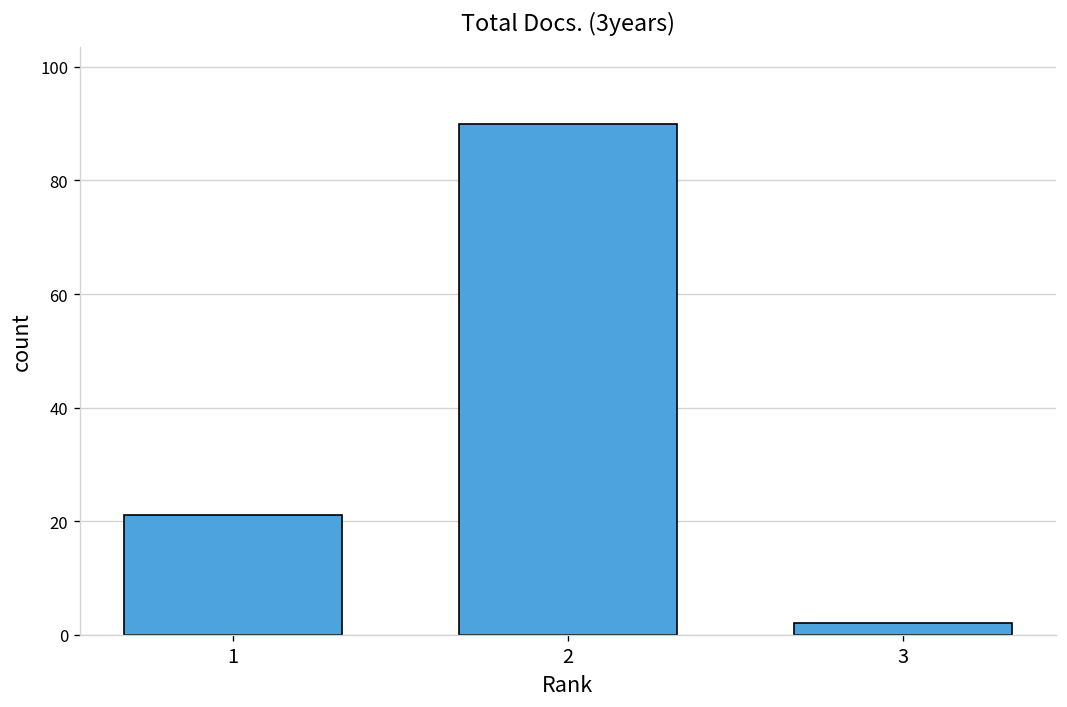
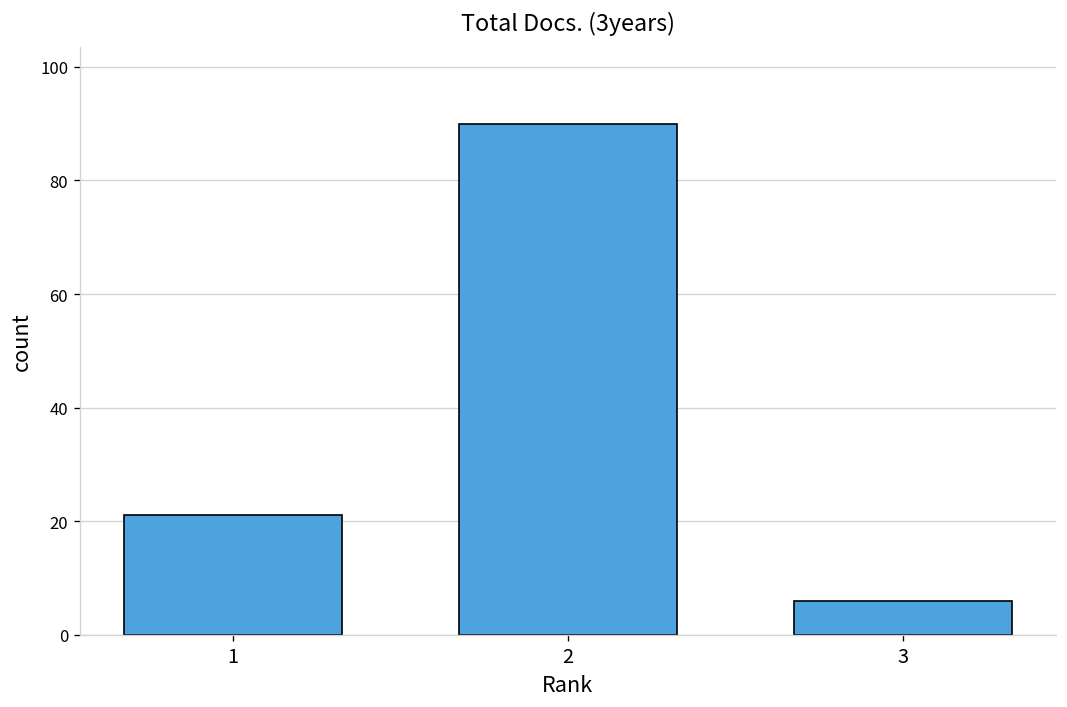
  {
    "1": 21,
    "2": 90,
-   "3": 2
+   "3": 6
  }
